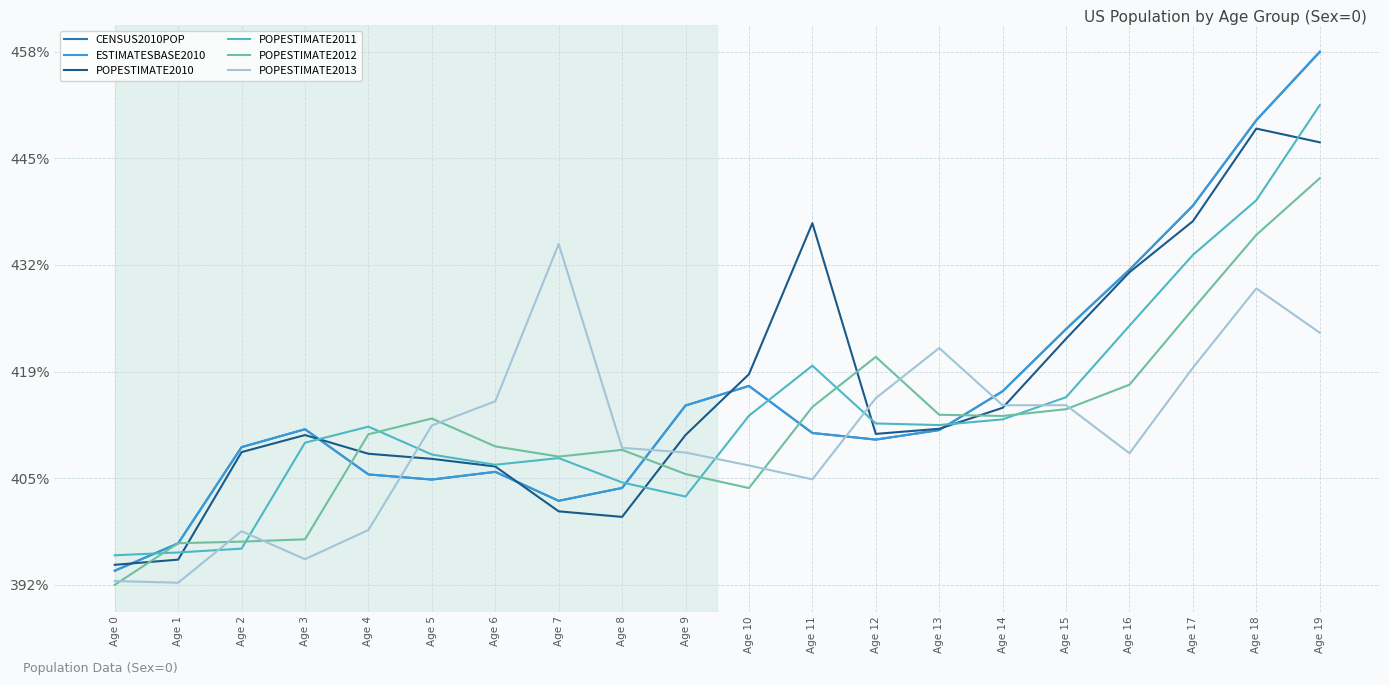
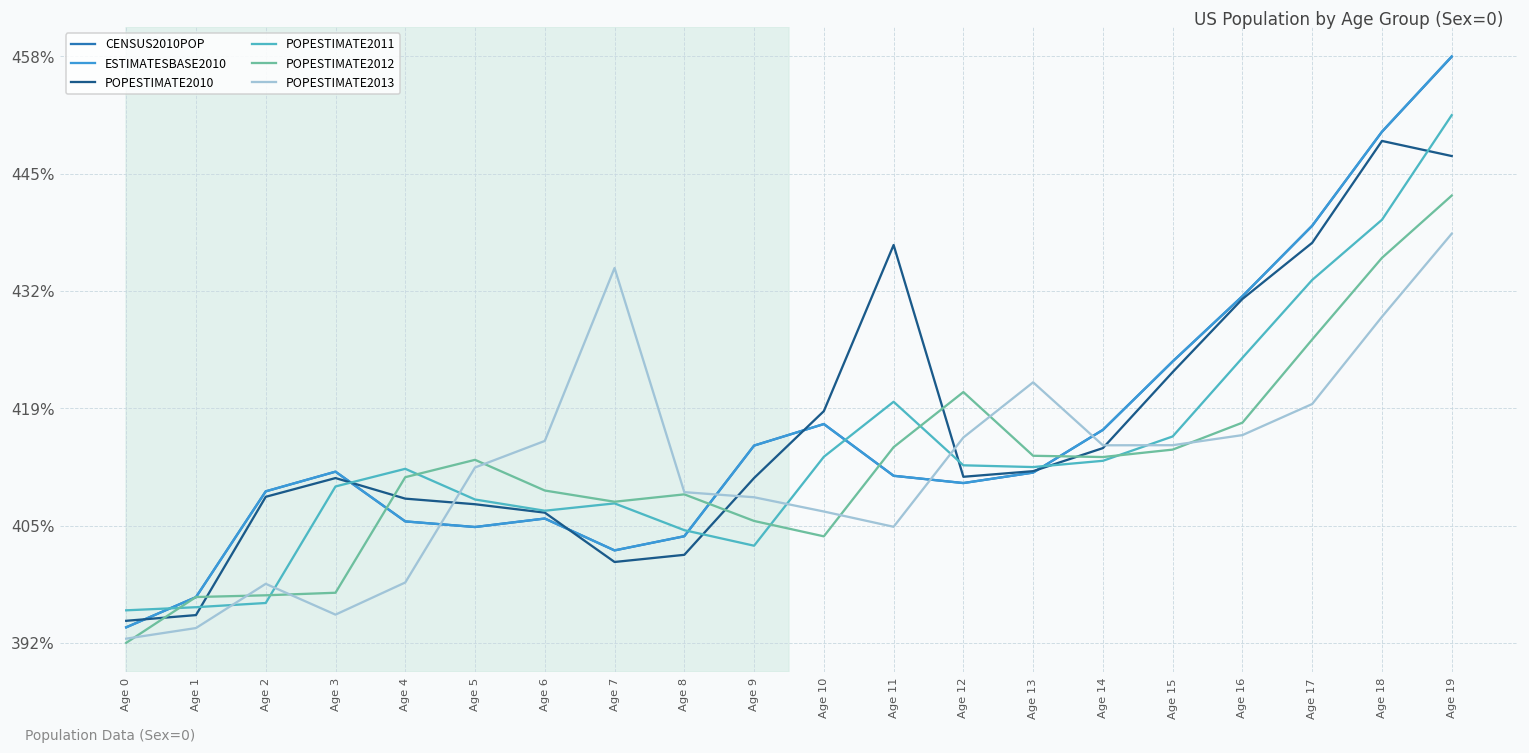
  {
    "POPESTIMATE2010": {
      "Age 0": "395%",
      "Age 1": "395%",
      "Age 2": "409%",
      "Age 3": "411%",
      "Age 4": "408%",
      "Age 5": "408%",
      "Age 7": "401%",
-     "Age 8": "401%",
+     "Age 8": "402%",
      "Age 9": "411%",
      "Age 10": "418%",
      "Age 11": "437%",
      "Age 12": "411%",
      "Age 15": "423%",
      "Age 17": "437%",
      "Age 18": "449%",
      "Age 19": "447%"
    },
    "POPESTIMATE2013": {
      "Age 0": "393%",
-     "Age 1": "392%",
+     "Age 1": "394%",
      "Age 2": "399%",
      "Age 3": "395%",
      "Age 4": "399%",
      "Age 5": "412%",
      "Age 6": "415%",
      "Age 7": "434%",
      "Age 9": "409%",
      "Age 10": "407%",
      "Age 11": "405%",
      "Age 12": "415%",
      "Age 13": "421%",
      "Age 15": "414%",
-     "Age 16": "408%",
+     "Age 16": "415%",
      "Age 17": "419%",
      "Age 18": "429%",
-     "Age 19": "423%"
+     "Age 19": "438%"
    }
  }
